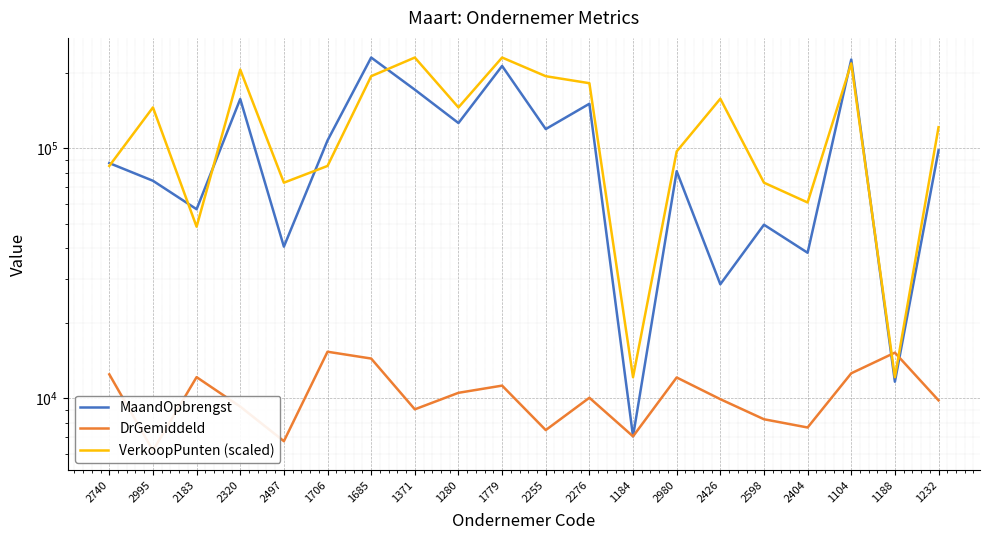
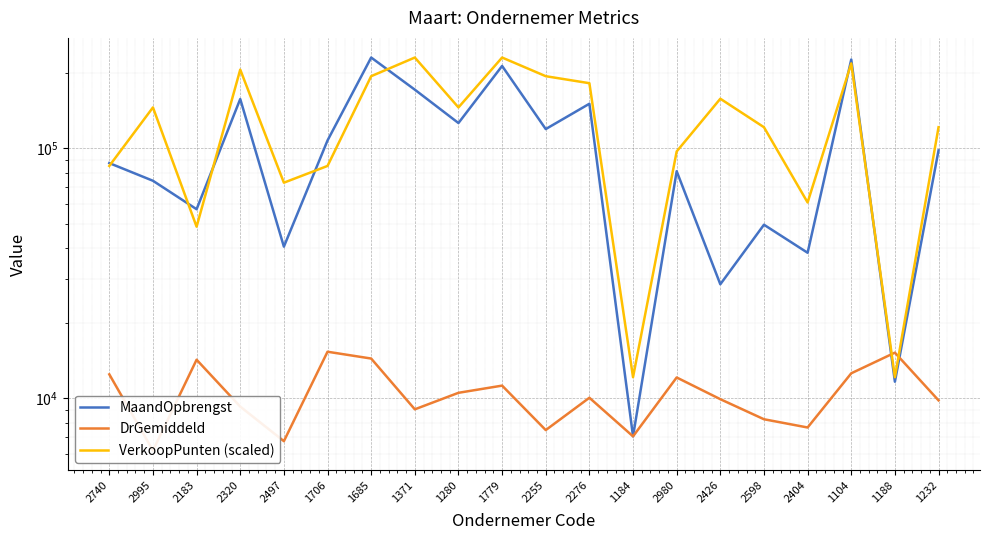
  {
    "MaandOpbrengst": {
      "2740": 87000,
      "2995": 74000,
      "2183": 57000,
      "2320": 160000,
      "2497": 40000,
      "1706": 108000,
      "1685": 230000,
      "1371": 170000,
      "1280": 130000,
      "1779": 210000,
      "2255": 120000,
      "2276": 150000,
      "2980": 81000,
      "2426": 29000,
      "2598": 50000,
      "2404": 38000,
      "1104": 230000,
      "1188": 12000,
      "1232": 98000
    },
    "DrGemiddeld": {
      "2740": 12000,
-     "2183": 12000,
+     "2183": 14000,
      "2497": 6700,
      "1706": 15000,
      "1685": 14000,
      "1371": 9000,
      "1280": 10500,
      "1779": 11000,
      "2255": 7500,
      "2276": 10100,
      "2980": 12000,
      "2426": 9900,
      "2598": 8300,
      "2404": 7600,
      "1104": 13000,
      "1188": 15000,
      "1232": 9800
    },
    "VerkoopPunten (scaled)": {
      "2740": 85000,
      "2995": 150000,
      "2183": 49000,
      "2320": 210000,
      "2497": 73000,
      "1706": 85000,
      "1685": 190000,
      "1371": 230000,
      "1280": 150000,
      "1779": 230000,
      "2255": 190000,
      "2276": 180000,
      "1184": 12000,
      "2980": 97000,
      "2426": 160000,
-     "2598": 73000,
+     "2598": 120000,
      "2404": 61000,
      "1104": 220000,
      "1188": 12000,
      "1232": 120000
    }
  }
